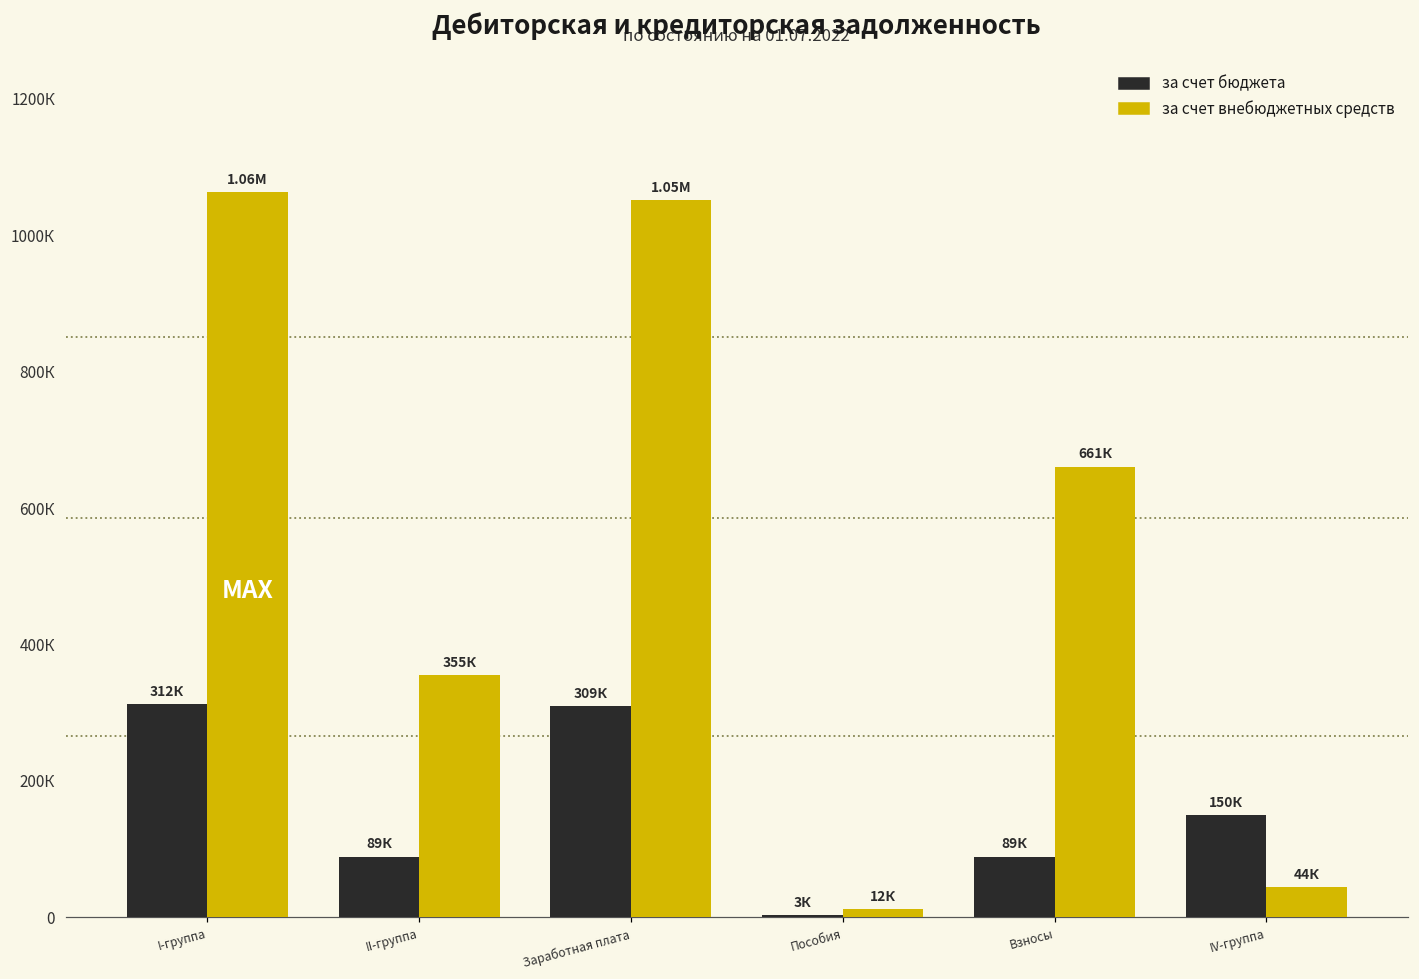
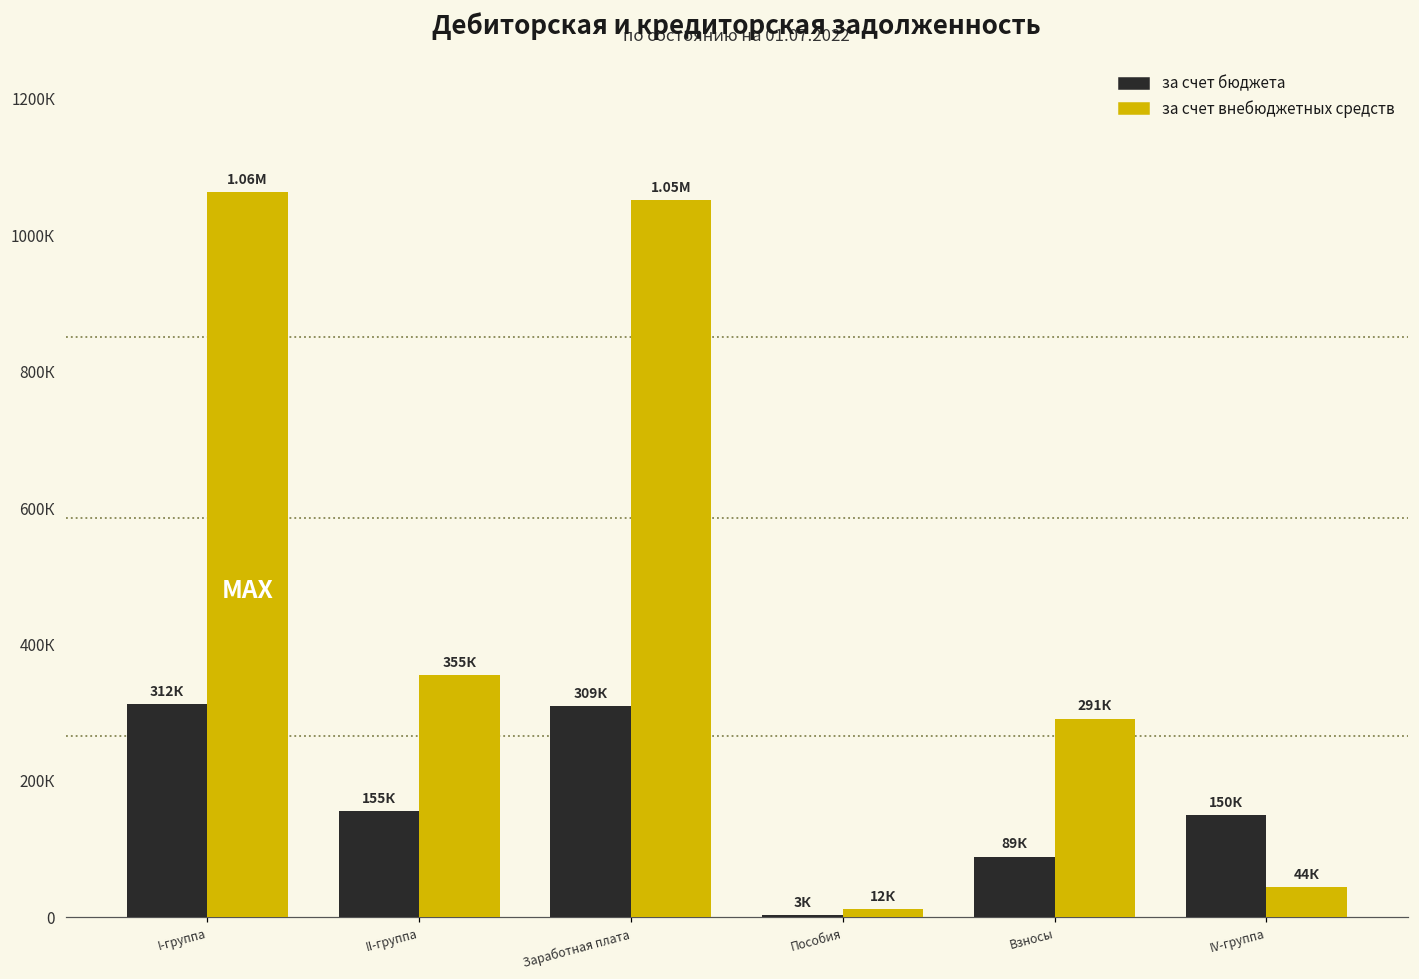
  {
    "за счет бюджета": {
-     "II-группа": "89К"
+     "II-группа": "155К"
    },
    "за счет внебюджетных средств": {
-     "Взносы": "661К"
+     "Взносы": "291К"
    }
  }
